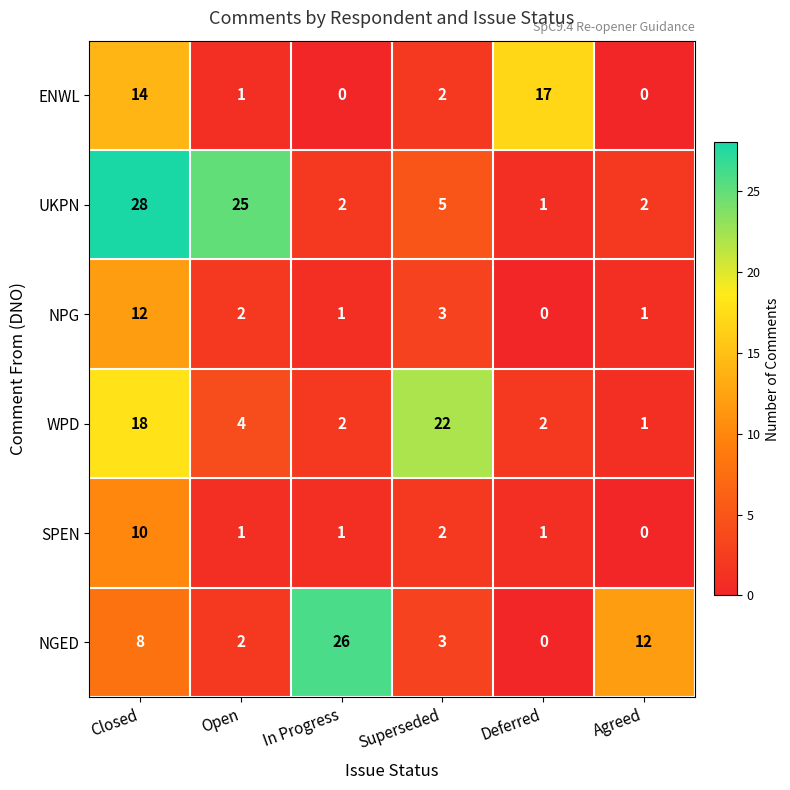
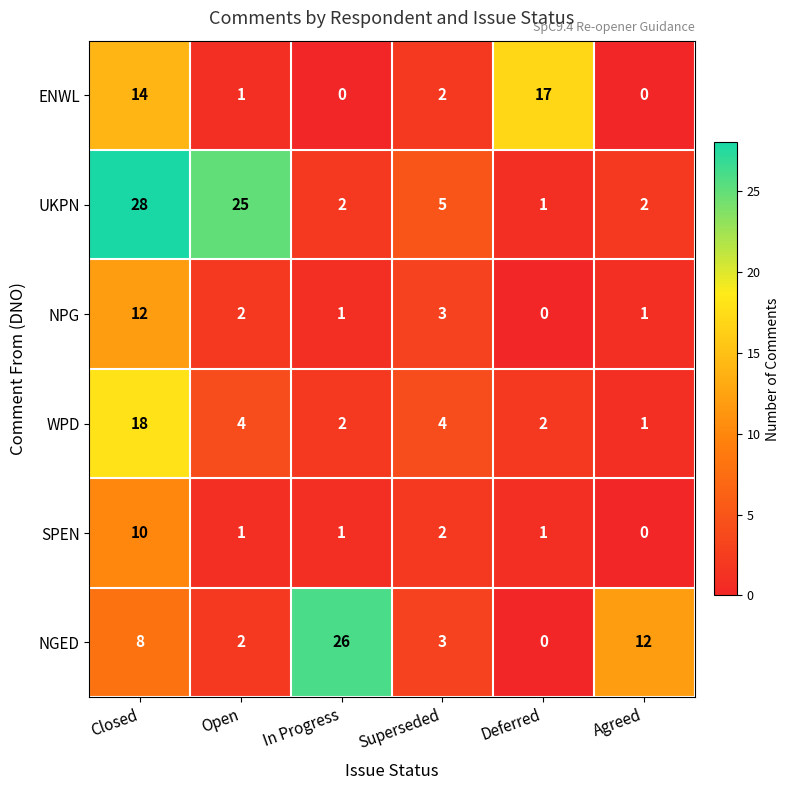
  {
    "ENWL": {
      "Closed": 14,
      "Open": 1,
      "In Progress": 0,
      "Superseded": 2,
      "Deferred": 17,
      "Agreed": 0
    },
    "UKPN": {
      "Closed": 28,
      "Open": 25,
      "In Progress": 2,
      "Superseded": 5,
      "Deferred": 1,
      "Agreed": 2
    },
    "NPG": {
      "Closed": 12,
      "Open": 2,
      "In Progress": 1,
      "Superseded": 3,
      "Deferred": 0,
      "Agreed": 1
    },
    "WPD": {
      "Closed": 18,
      "Open": 4,
      "In Progress": 2,
-     "Superseded": 22,
+     "Superseded": 4,
      "Deferred": 2,
      "Agreed": 1
    },
    "SPEN": {
      "Closed": 10,
      "Open": 1,
      "In Progress": 1,
      "Superseded": 2,
      "Deferred": 1,
      "Agreed": 0
    },
    "NGED": {
      "Closed": 8,
      "Open": 2,
      "In Progress": 26,
      "Superseded": 3,
      "Deferred": 0,
      "Agreed": 12
    }
  }
